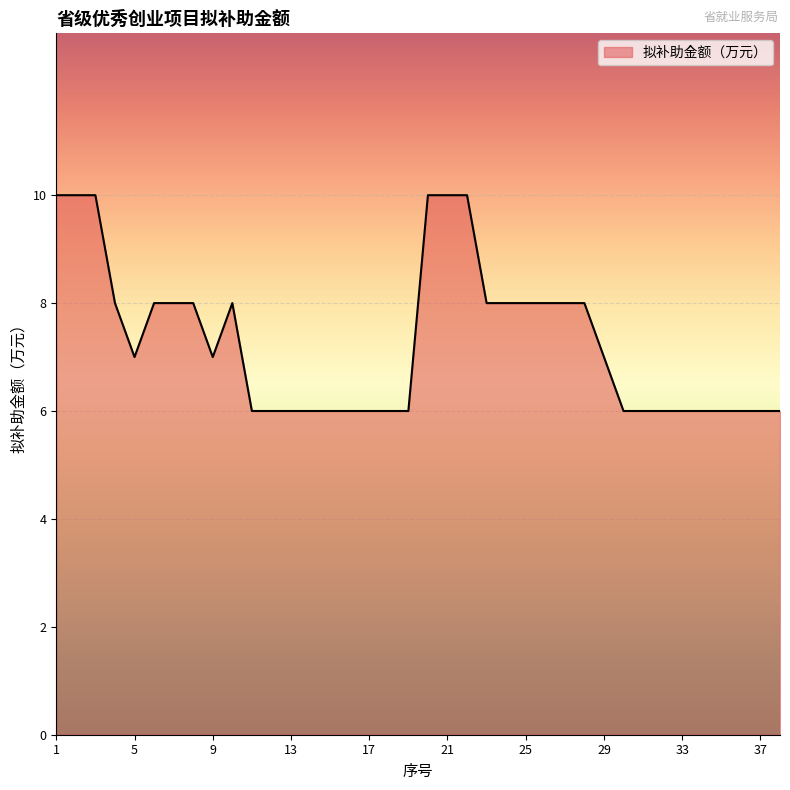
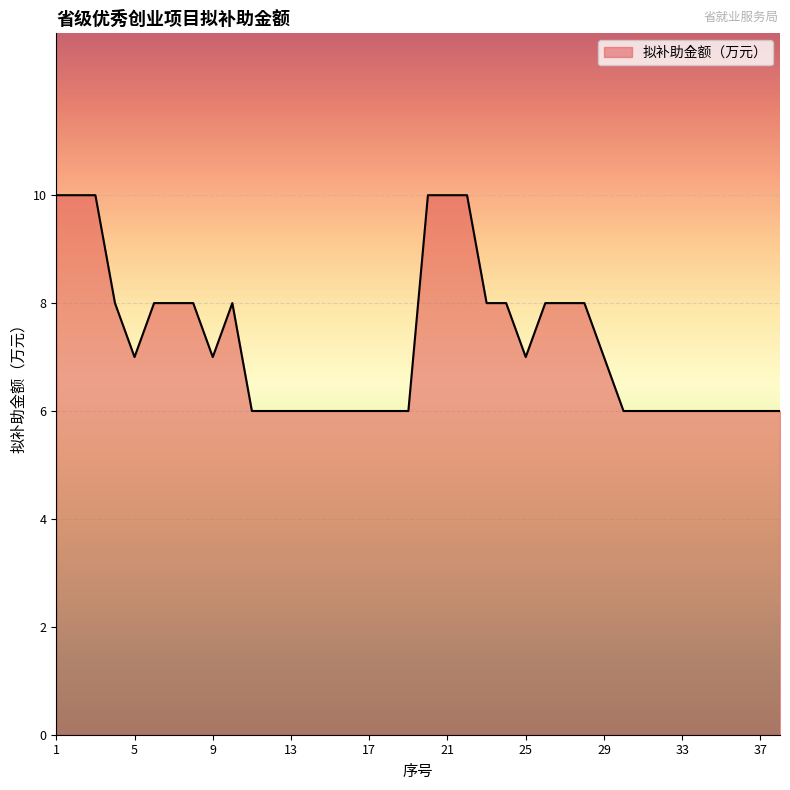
  {
    "1": 10,
    "5": 7,
    "9": 7,
    "13": 6,
    "17": 6,
    "21": 10,
-   "25": 8,
+   "25": 7,
    "29": 7,
    "33": 6,
    "37": 6
  }
